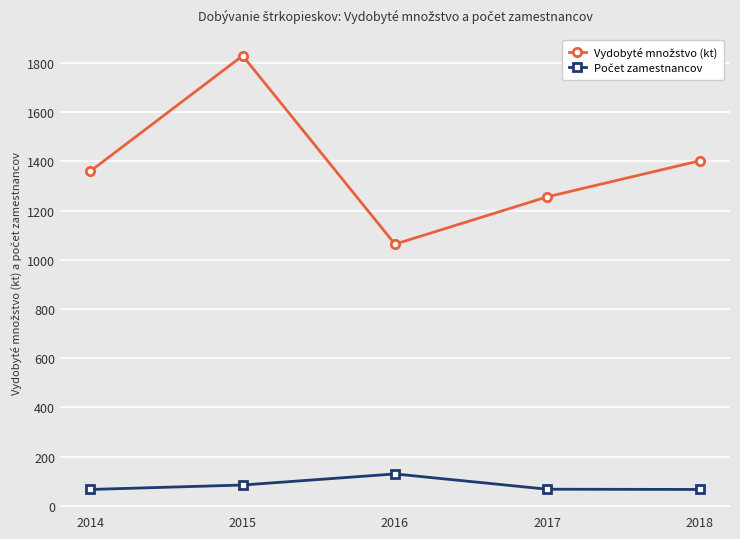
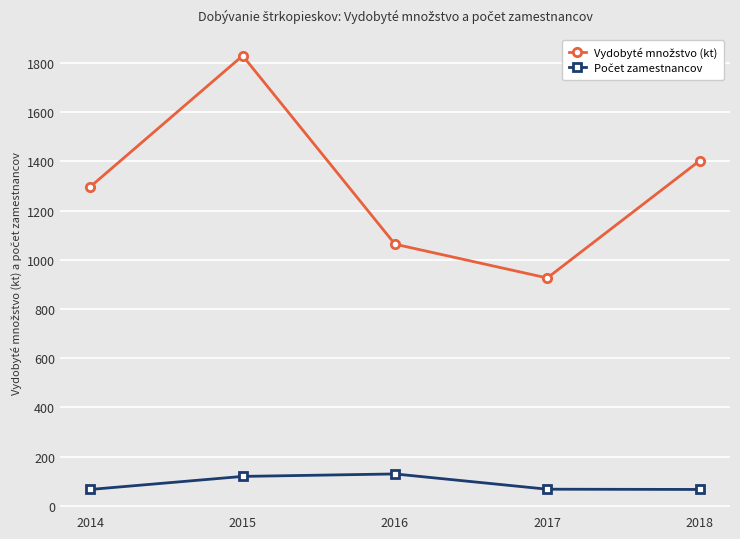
  {
    "Vydobyté množstvo (kt)": {
-     "2014": 1360,
+     "2014": 1300,
      "2015": 1830,
      "2016": 1060,
-     "2017": 1260,
+     "2017": 930,
      "2018": 1400
    },
    "Počet zamestnancov": {
      "2014": 70,
-     "2015": 90,
+     "2015": 120,
      "2016": 130,
      "2017": 70,
      "2018": 70
    }
  }
